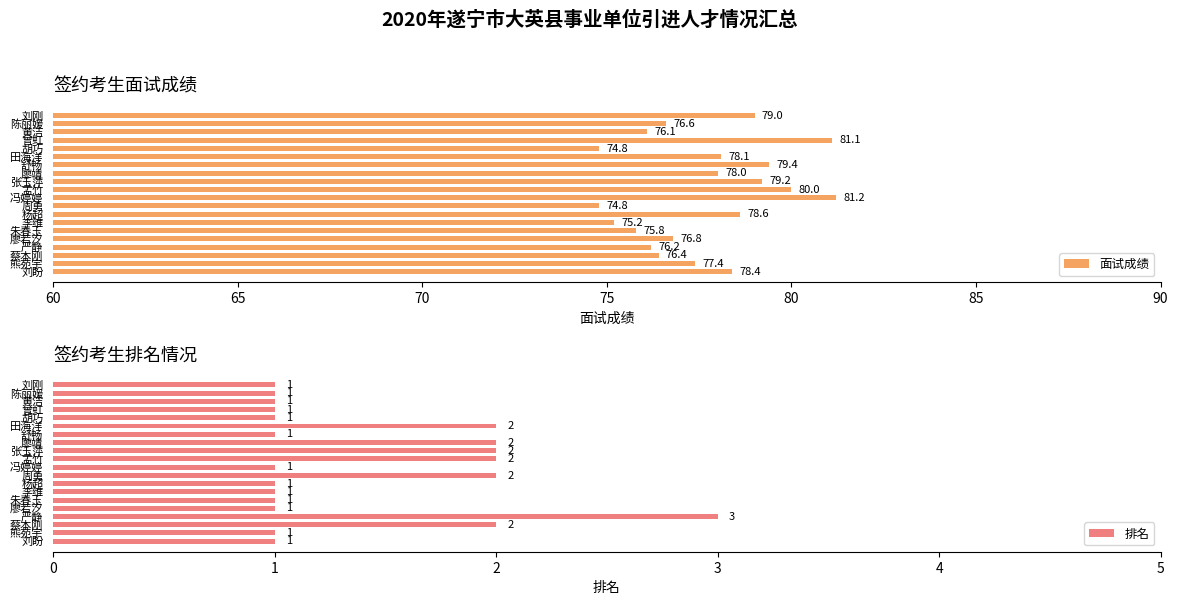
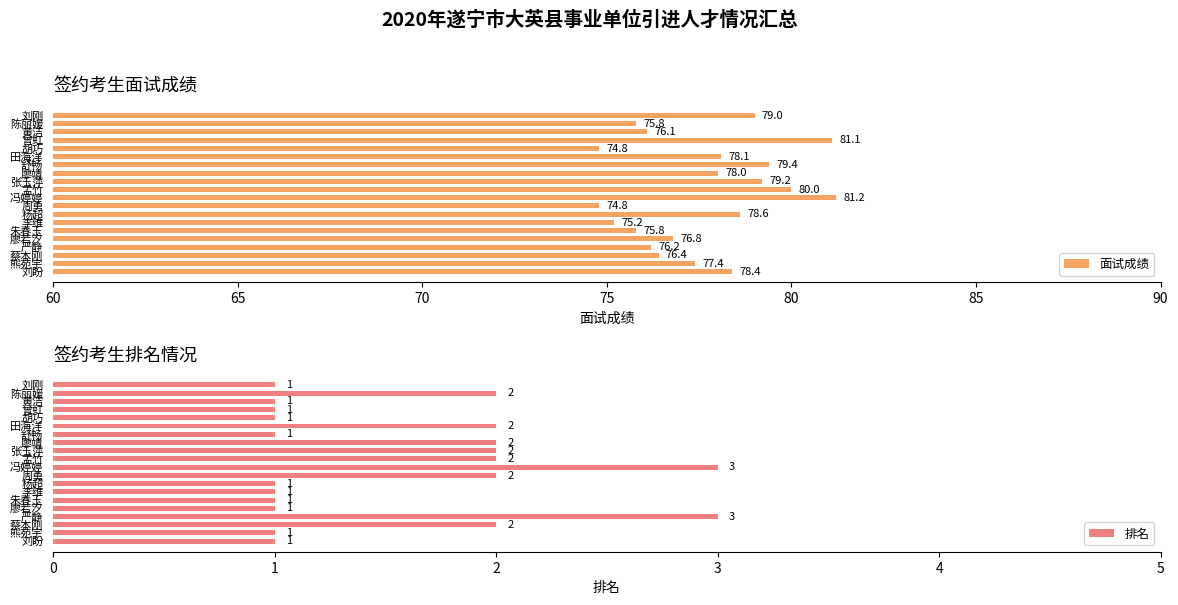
  {
    "签约考生面试成绩": {
-     "陈丽媛": 76.6,
+     "陈丽媛": 75.8,
      "田海洋": 78.1,
      "张玉萍": 79.2,
      "冯婷婷": 81.2
    },
    "签约考生排名情况": {
-     "陈丽媛": 1,
+     "陈丽媛": 2,
      "田海洋": 2,
-     "冯婷婷": 1
+     "冯婷婷": 3
    }
  }
